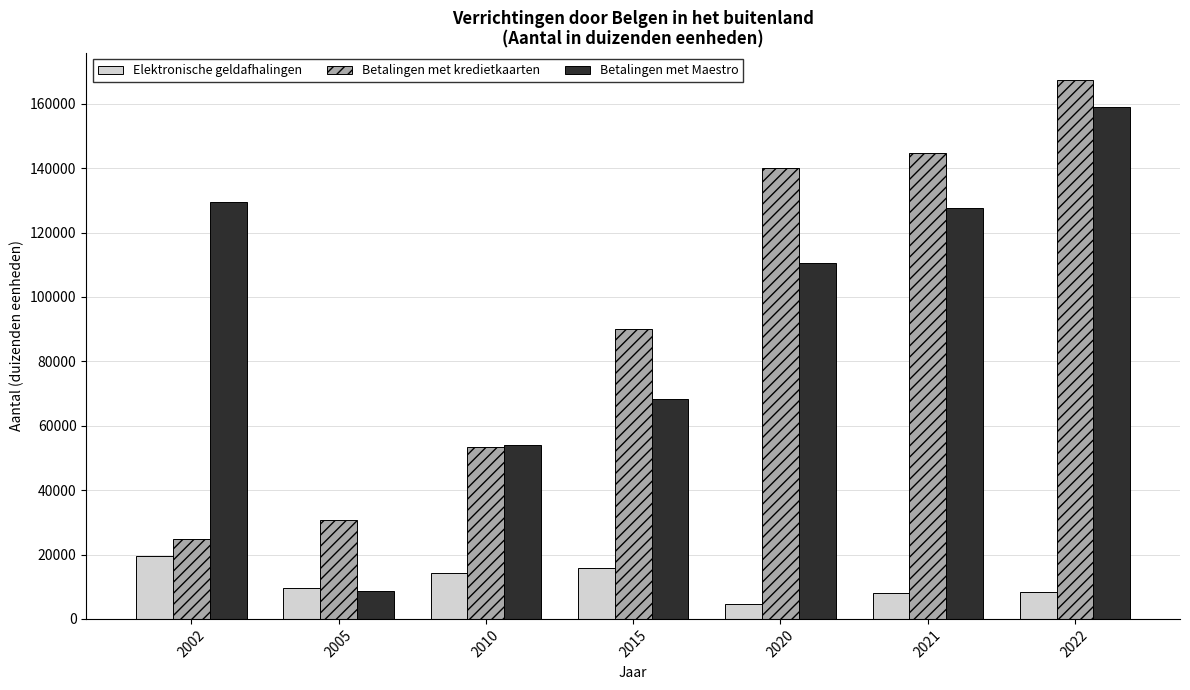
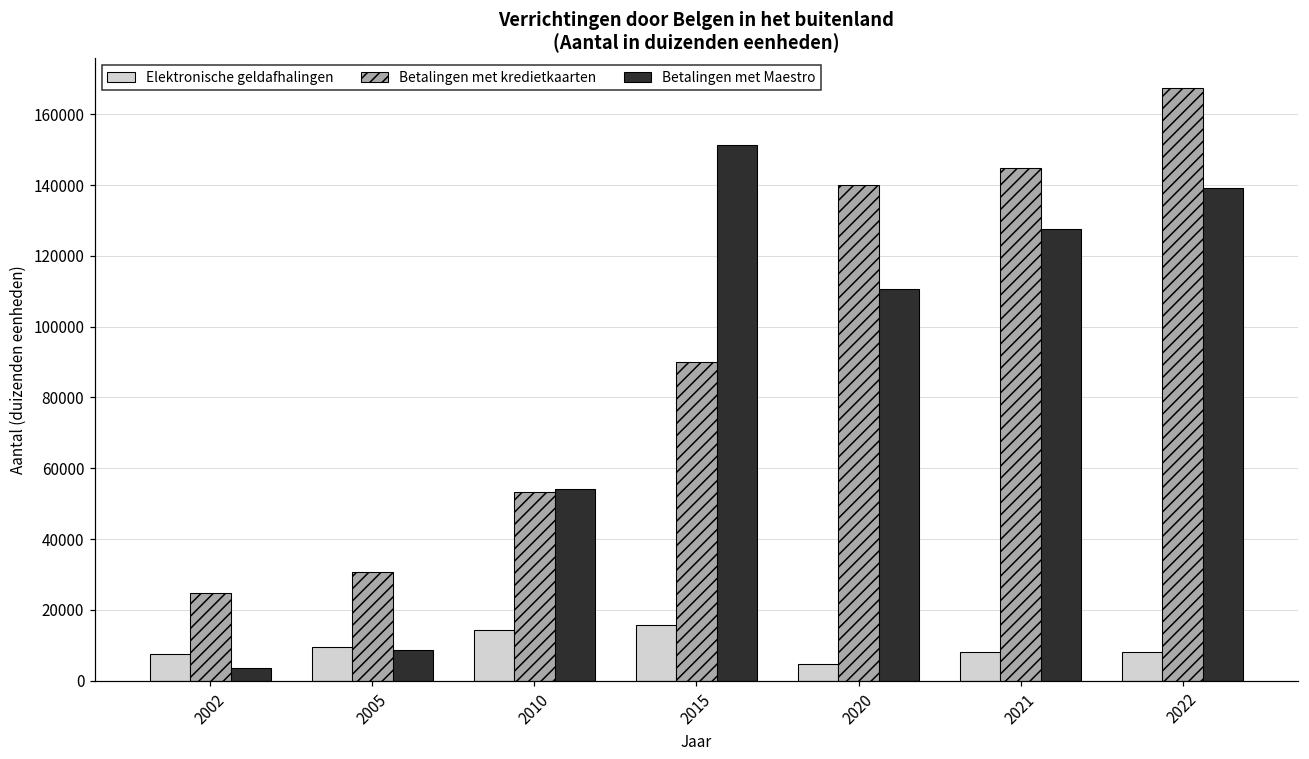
  {
    "Elektronische geldafhalingen": {
-     "2002": 19000,
+     "2002": 8000,
      "2005": 10000,
      "2010": 14000,
      "2015": 16000,
      "2020": 5000,
      "2021": 8000,
      "2022": 8000
    },
    "Betalingen met kredietkaarten": {
      "2002": 25000,
      "2005": 31000,
      "2010": 53000,
      "2015": 90000,
      "2020": 140000,
      "2021": 145000,
      "2022": 167000
    },
    "Betalingen met Maestro": {
-     "2002": 130000,
+     "2002": 4000,
      "2005": 9000,
      "2010": 54000,
-     "2015": 68000,
+     "2015": 151000,
      "2020": 111000,
      "2021": 128000,
-     "2022": 159000
+     "2022": 139000
    }
  }
